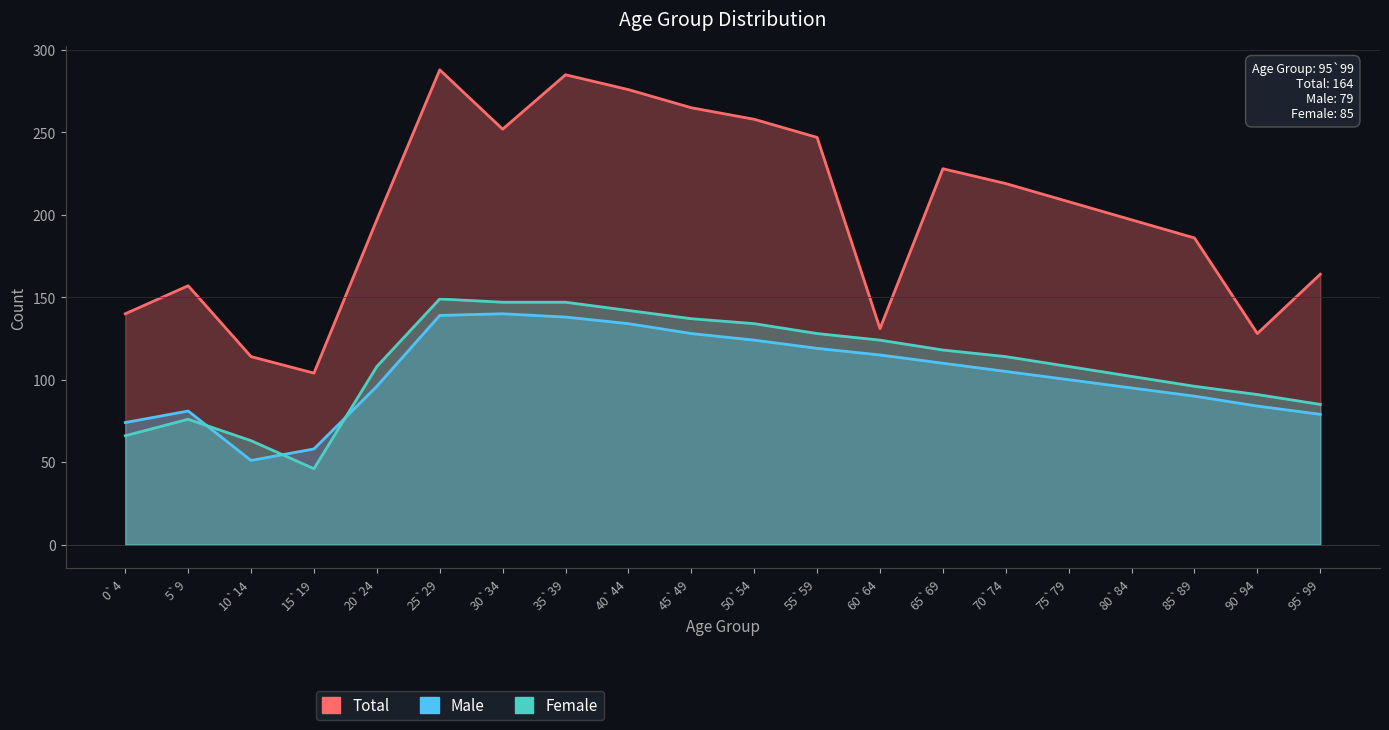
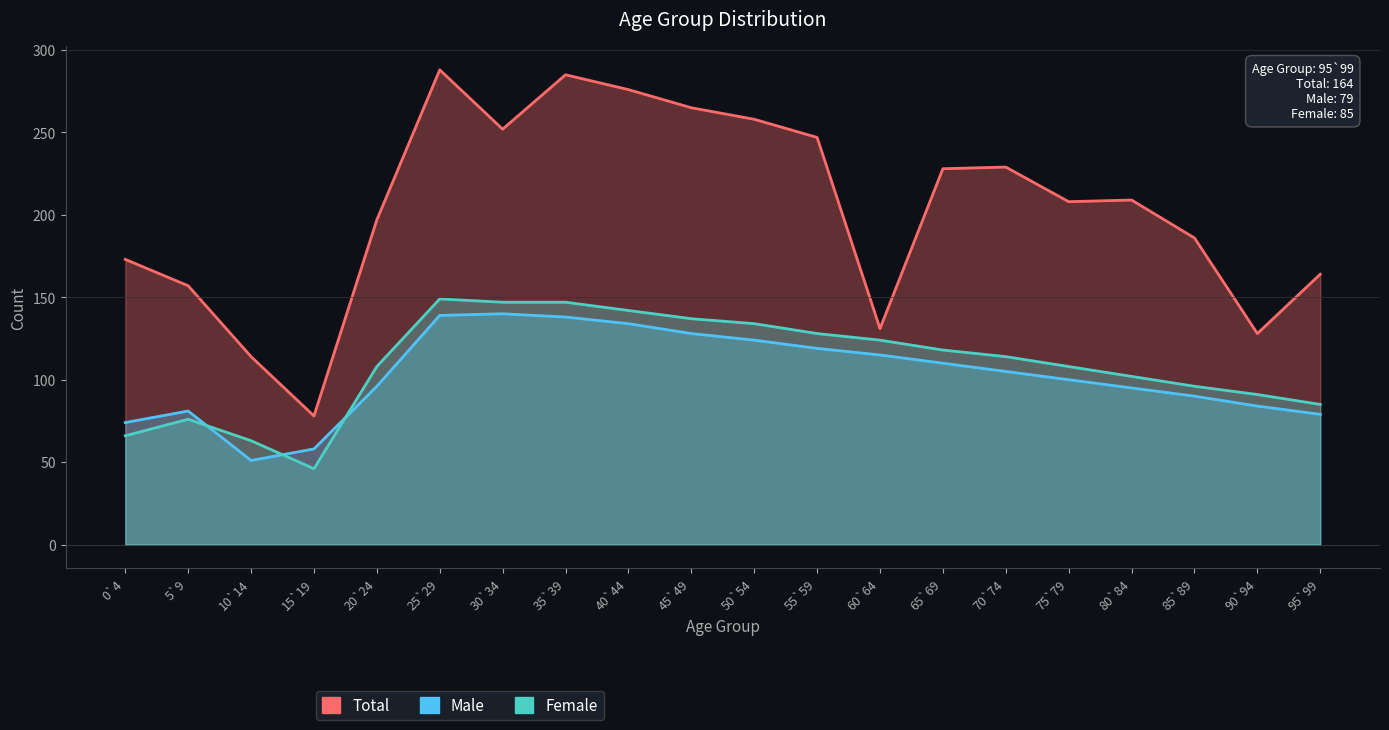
  {
    "Total": {
-     "0`4": 140,
+     "0`4": 173,
      "5`9": 157,
      "10`14": 114,
-     "15`19": 104,
+     "15`19": 78,
      "20`24": 197,
      "25`29": 288,
      "30`34": 252,
      "35`39": 285,
      "40`44": 276,
      "45`49": 265,
      "50`54": 258,
      "55`59": 247,
      "60`64": 131,
      "65`69": 228,
-     "70`74": 219,
+     "70`74": 229,
      "75`79": 208,
-     "80`84": 197,
+     "80`84": 209,
      "85`89": 186,
      "90`94": 128,
      "95`99": 164
    }
  }
